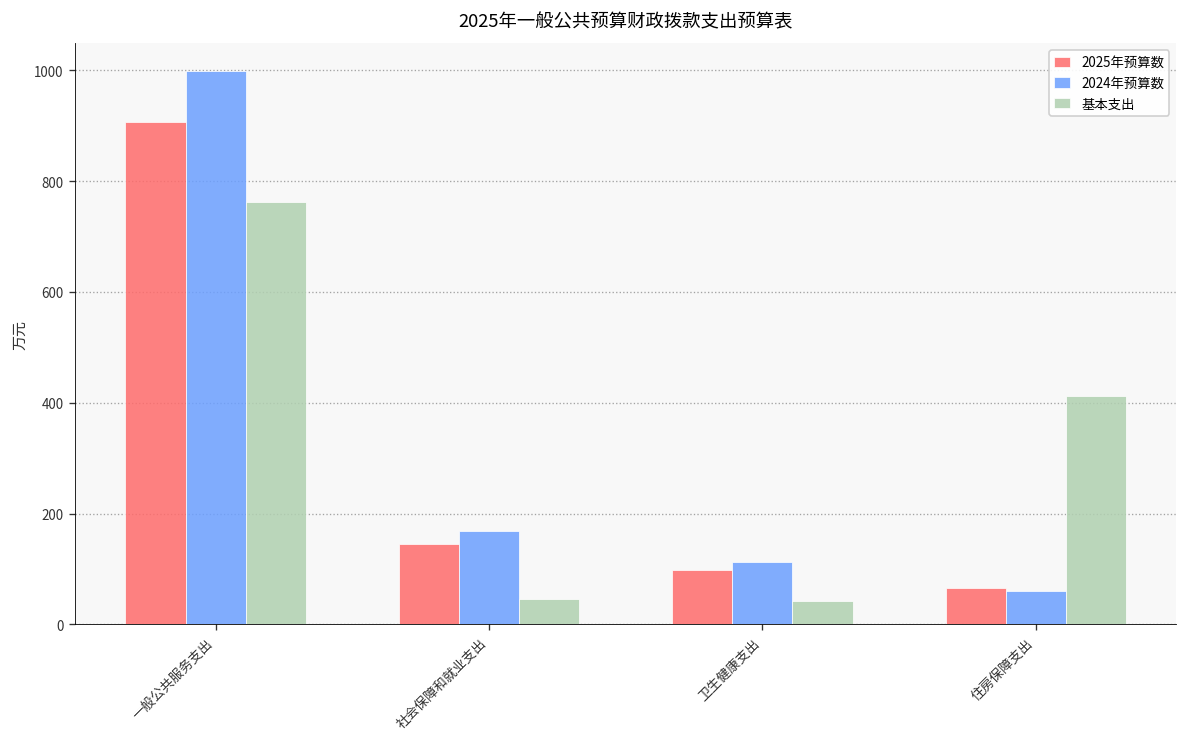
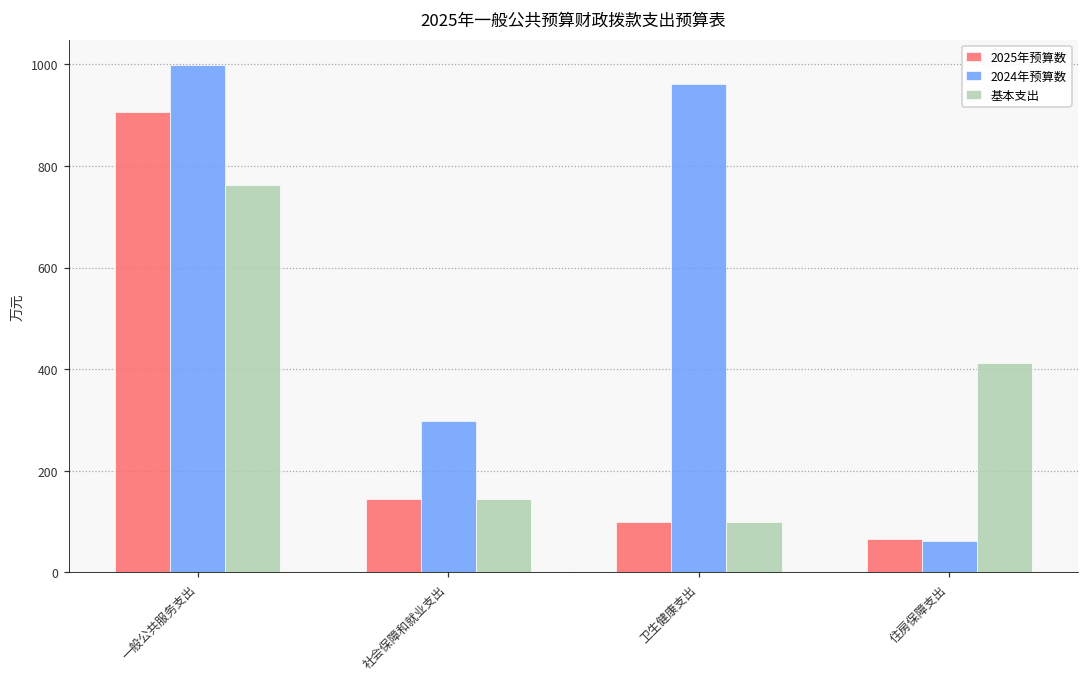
  {
    "2025年预算数": {
      "一般公共服务支出": 910,
      "社会保障和就业支出": 140,
      "卫生健康支出": 100,
      "住房保障支出": 70
    },
    "2024年预算数": {
      "一般公共服务支出": 1000,
-     "社会保障和就业支出": 170,
-     "卫生健康支出": 110,
+     "社会保障和就业支出": 300,
+     "卫生健康支出": 960,
      "住房保障支出": 60
    },
    "基本支出": {
      "一般公共服务支出": 760,
-     "社会保障和就业支出": 50,
-     "卫生健康支出": 40,
+     "社会保障和就业支出": 140,
+     "卫生健康支出": 100,
      "住房保障支出": 410
    }
  }
